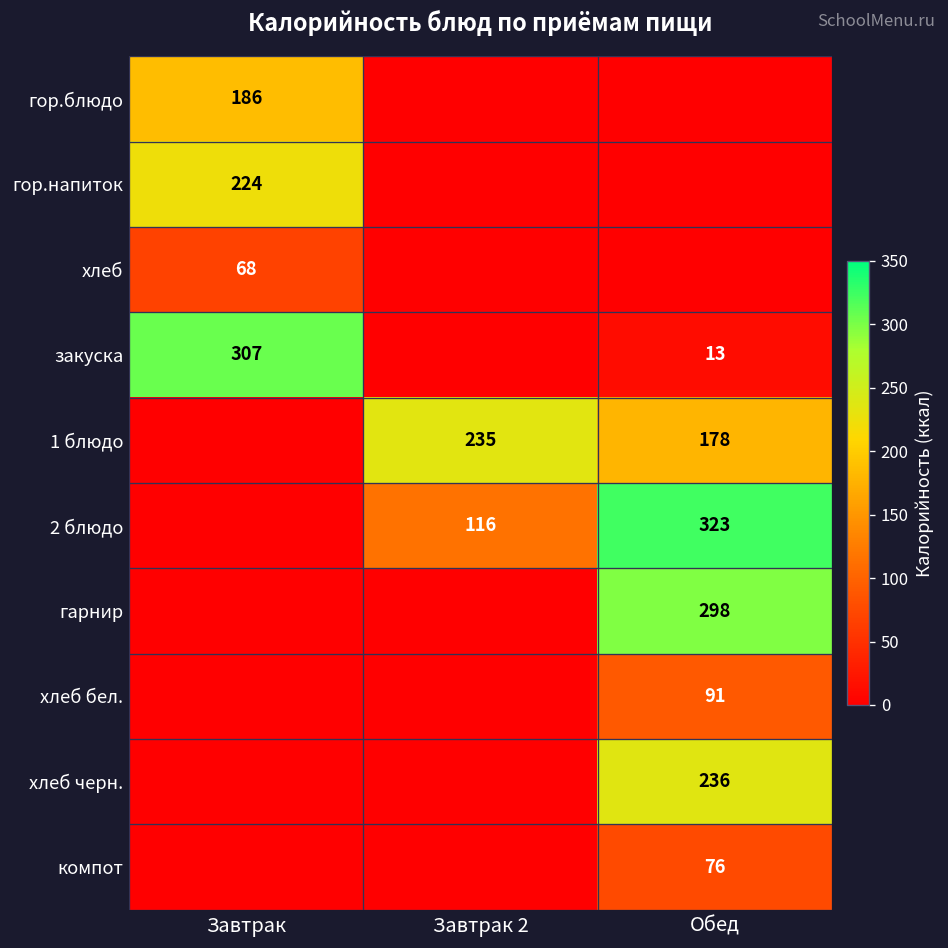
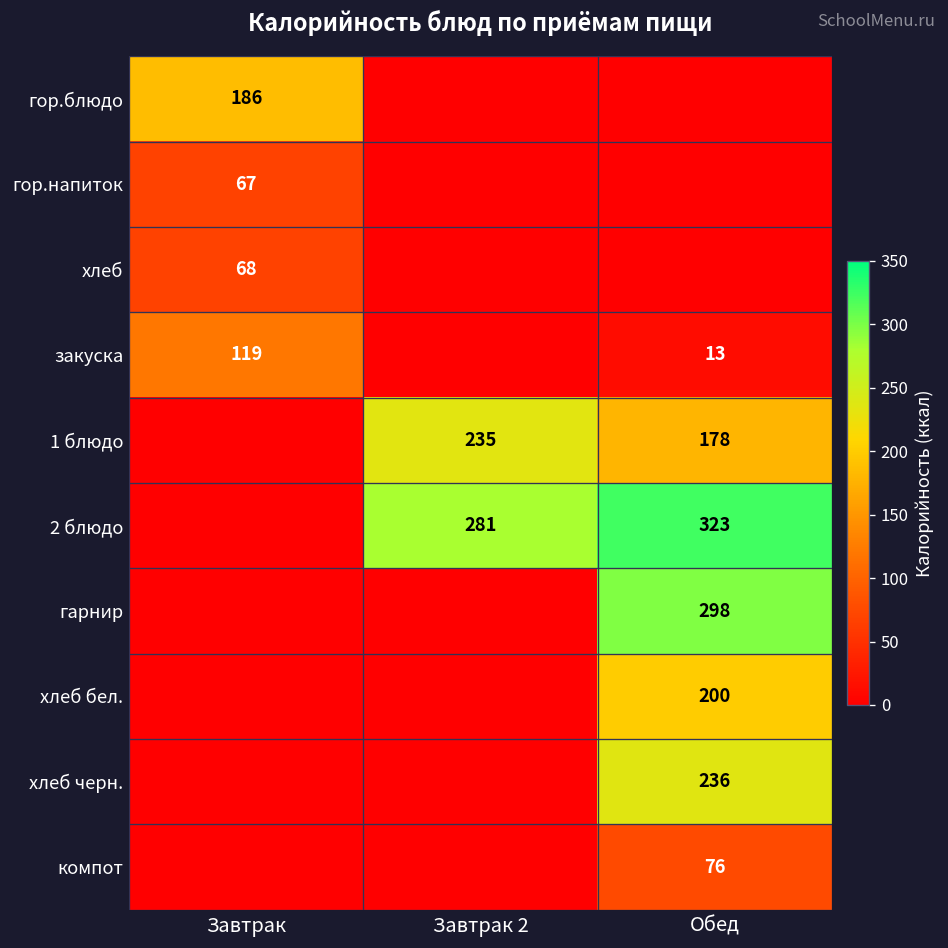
  {
    "гор.блюдо": {
      "Завтрак": 186
    },
    "гор.напиток": {
-     "Завтрак": 224
+     "Завтрак": 67
    },
    "хлеб": {
      "Завтрак": 68
    },
    "закуска": {
-     "Завтрак": 307,
+     "Завтрак": 119,
      "Обед": 13
    },
    "1 блюдо": {
      "Завтрак 2": 235,
      "Обед": 178
    },
    "2 блюдо": {
-     "Завтрак 2": 116,
+     "Завтрак 2": 281,
      "Обед": 323
    },
    "гарнир": {
      "Обед": 298
    },
    "хлеб бел.": {
-     "Обед": 91
+     "Обед": 200
    },
    "хлеб черн.": {
      "Обед": 236
    },
    "компот": {
      "Обед": 76
    }
  }
